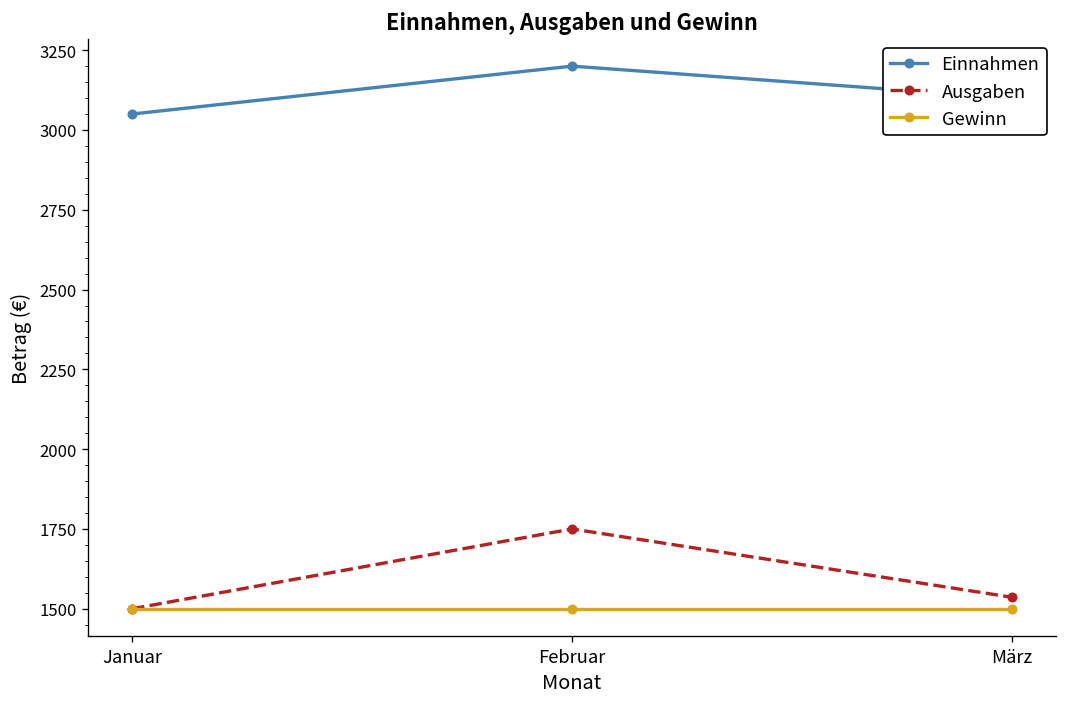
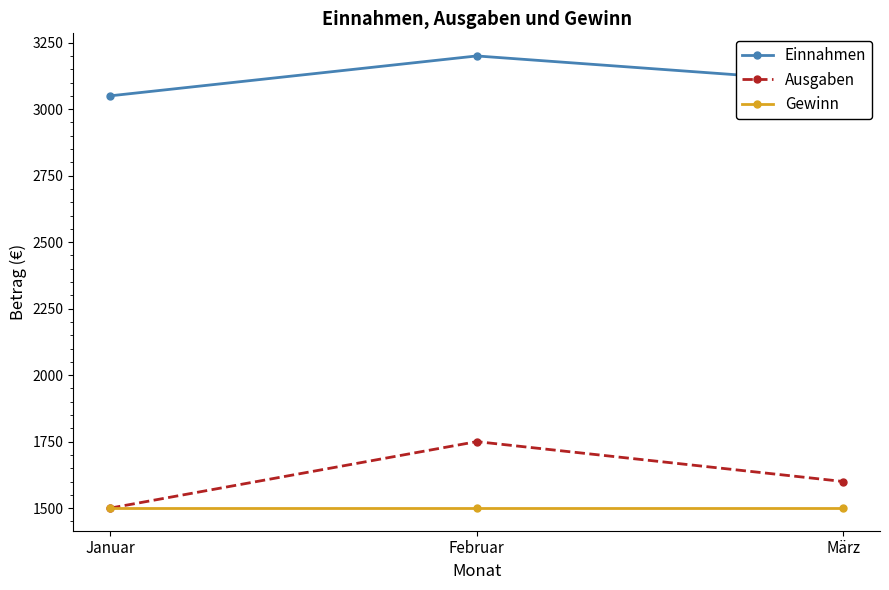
  {
    "Einnahmen": {
      "Januar": 3050,
      "Februar": 3200
    },
    "Ausgaben": {
      "Februar": 1750,
-     "März": 1540
+     "März": 1600
    },
    "Gewinn": {
      "Februar": 1500,
      "März": 1500
    }
  }
